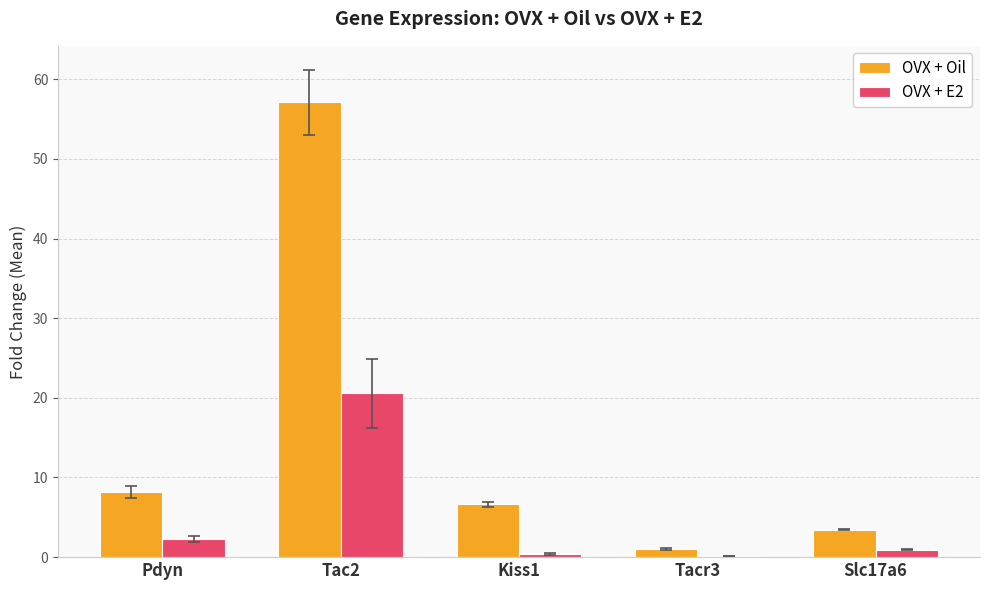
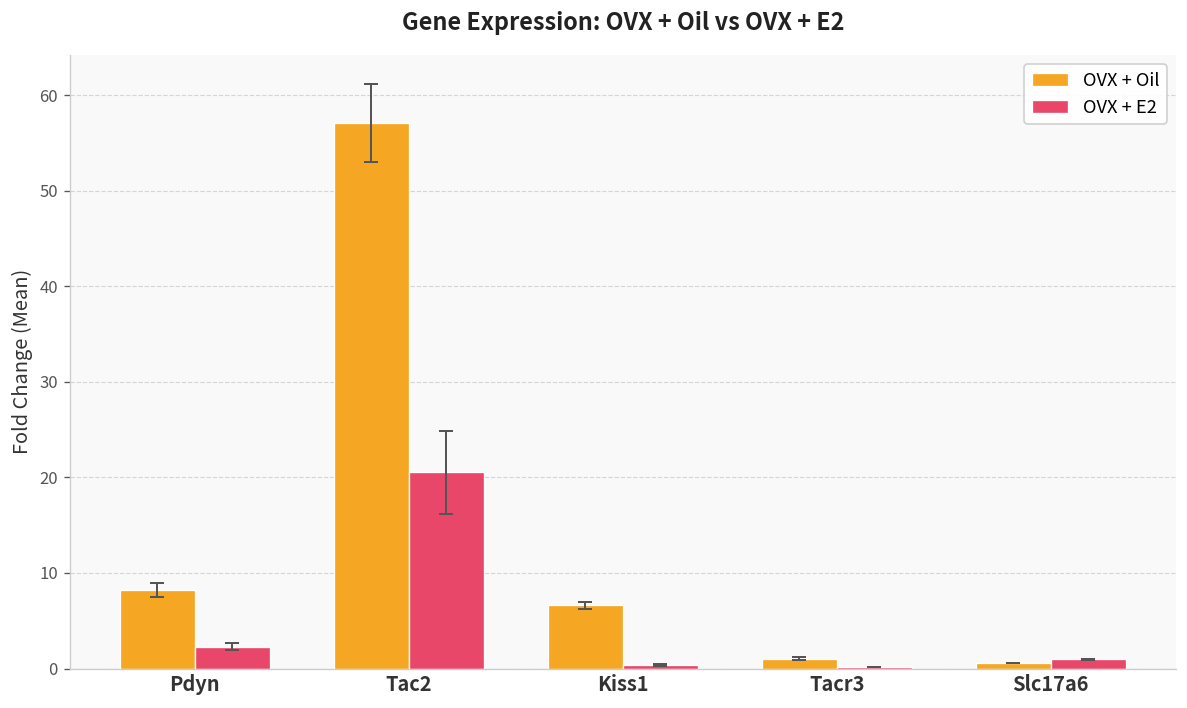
  {
    "OVX + Oil": {
      "Pdyn": 8,
      "Tac2": 57,
      "Kiss1": 7,
      "Tacr3": 1,
-     "Slc17a6": 3
+     "Slc17a6": 1
    },
    "OVX + E2": {
      "Pdyn": 2,
      "Tac2": 21,
      "Kiss1": 0,
      "Slc17a6": 1
    }
  }
